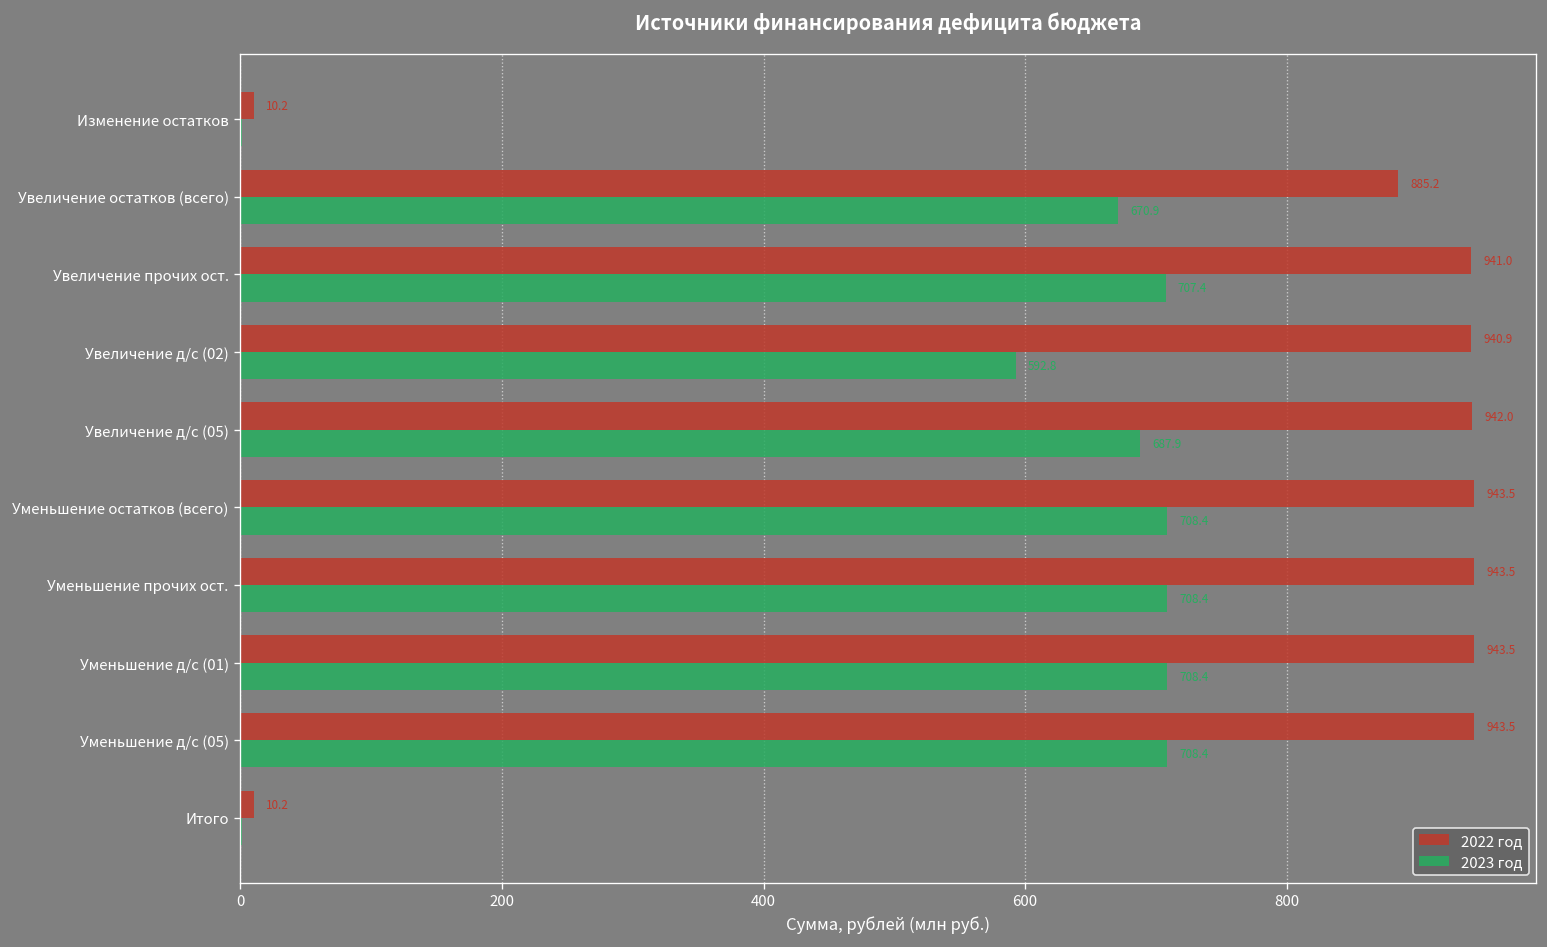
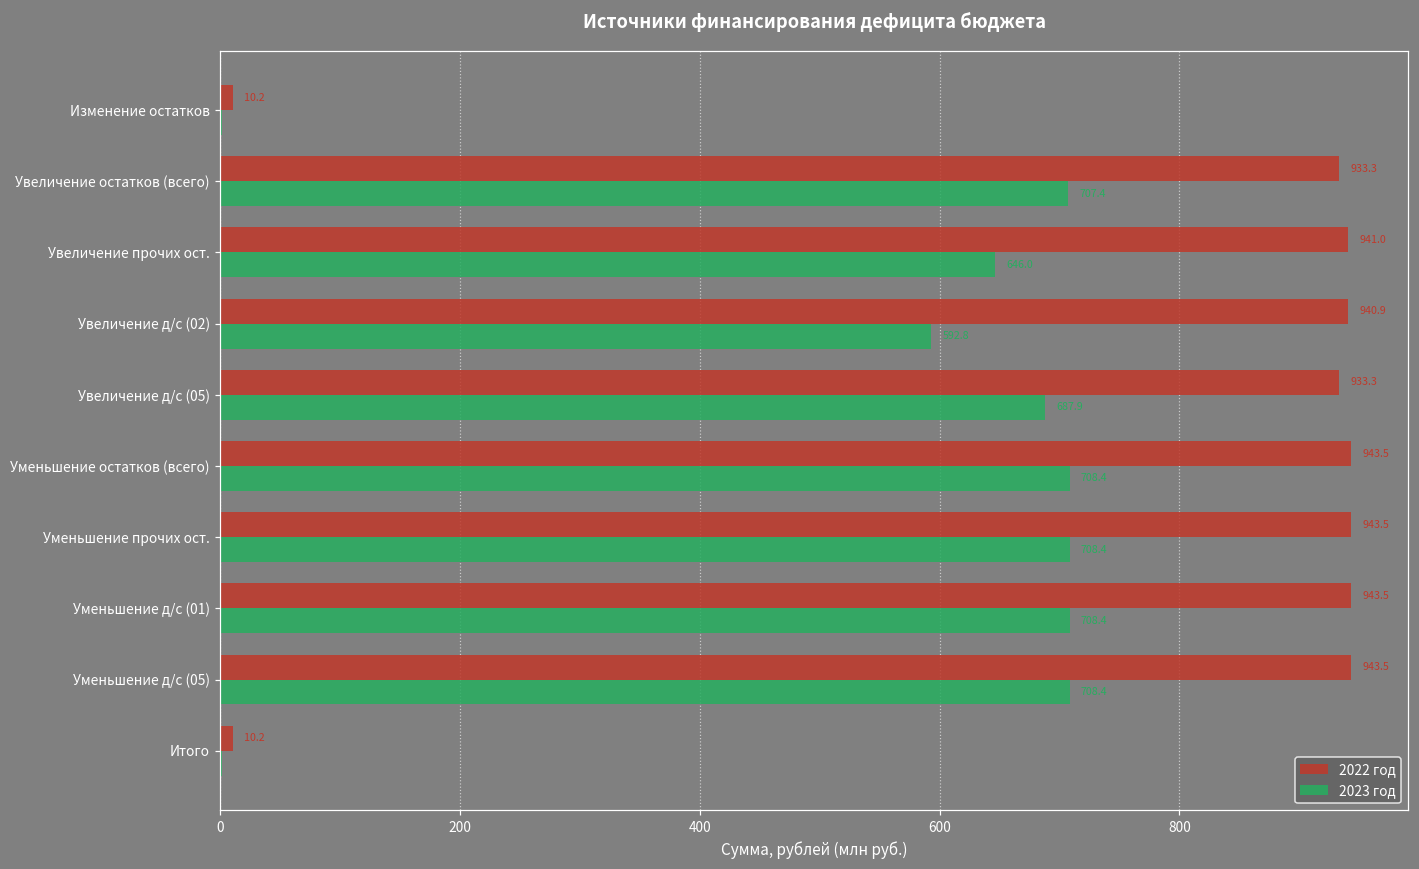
  {
    "2022 год": {
      "Изменение остатков": 10.2,
-     "Увеличение остатков (всего)": 885.2,
+     "Увеличение остатков (всего)": 933.3,
      "Увеличение прочих ост.": 941.0,
      "Увеличение д/с (02)": 940.9,
-     "Увеличение д/с (05)": 942.0,
+     "Увеличение д/с (05)": 933.3,
      "Уменьшение остатков (всего)": 943.5,
      "Уменьшение прочих ост.": 943.5,
      "Уменьшение д/с (01)": 943.5,
      "Уменьшение д/с (05)": 943.5,
      "Итого": 10.2
    },
    "2023 год": {
-     "Увеличение остатков (всего)": 670.9,
-     "Увеличение прочих ост.": 707.4,
+     "Увеличение остатков (всего)": 707.4,
+     "Увеличение прочих ост.": 646.0,
      "Увеличение д/с (02)": 592.8,
      "Увеличение д/с (05)": 687.9,
      "Уменьшение остатков (всего)": 708.4,
      "Уменьшение прочих ост.": 708.4,
      "Уменьшение д/с (01)": 708.4,
      "Уменьшение д/с (05)": 708.4
    }
  }
